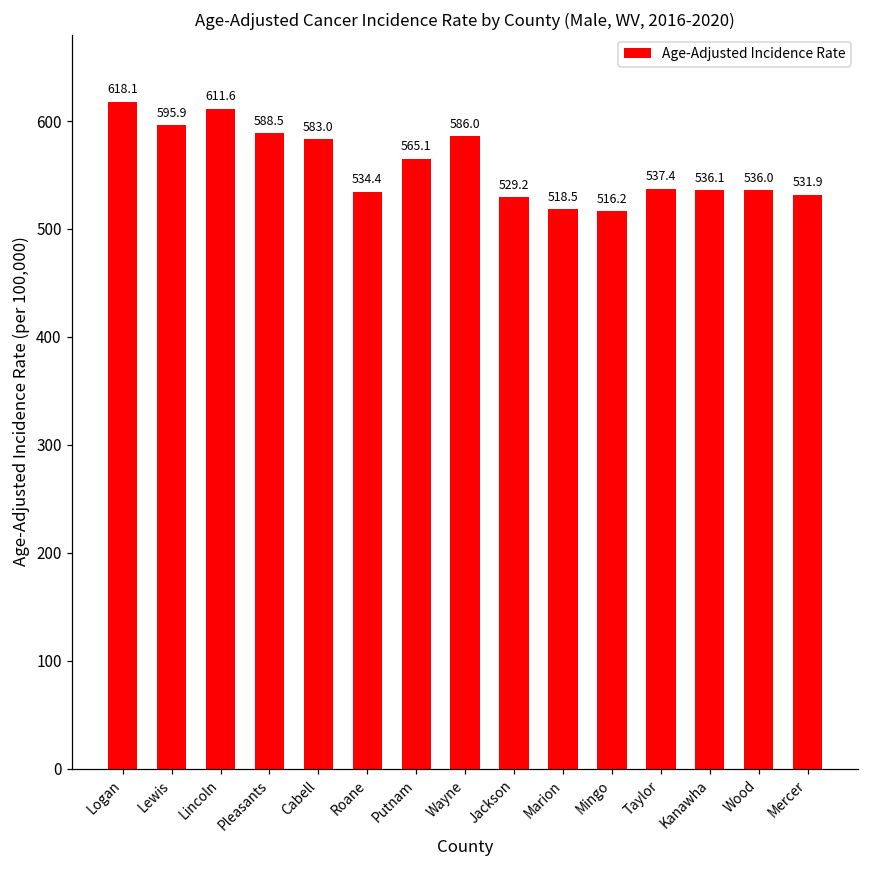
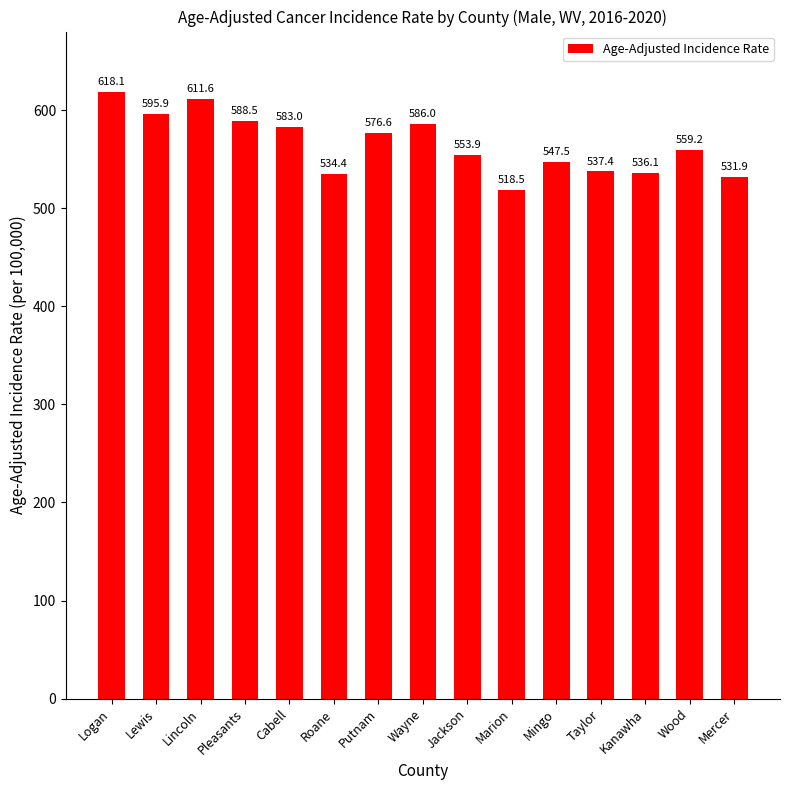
  {
    "Logan": 618.1,
    "Lewis": 595.9,
    "Lincoln": 611.6,
    "Pleasants": 588.5,
    "Cabell": 583.0,
    "Roane": 534.4,
-   "Putnam": 565.1,
+   "Putnam": 576.6,
    "Wayne": 586.0,
-   "Jackson": 529.2,
+   "Jackson": 553.9,
    "Marion": 518.5,
-   "Mingo": 516.2,
+   "Mingo": 547.5,
    "Taylor": 537.4,
    "Kanawha": 536.1,
-   "Wood": 536.0,
+   "Wood": 559.2,
    "Mercer": 531.9
  }
